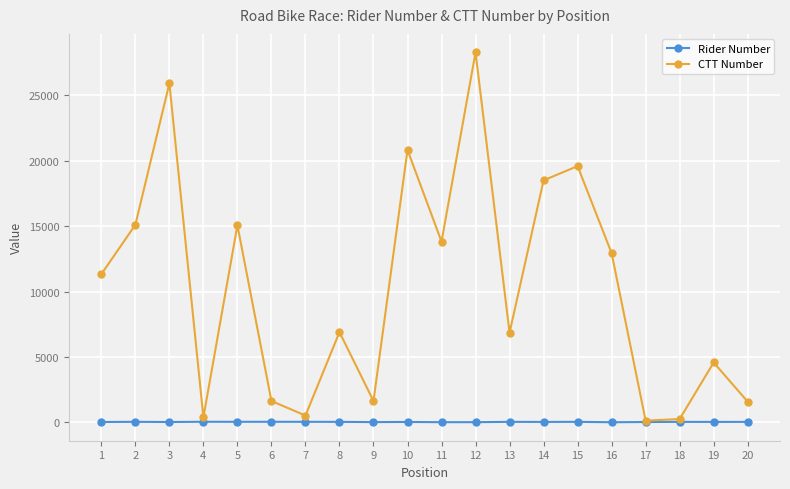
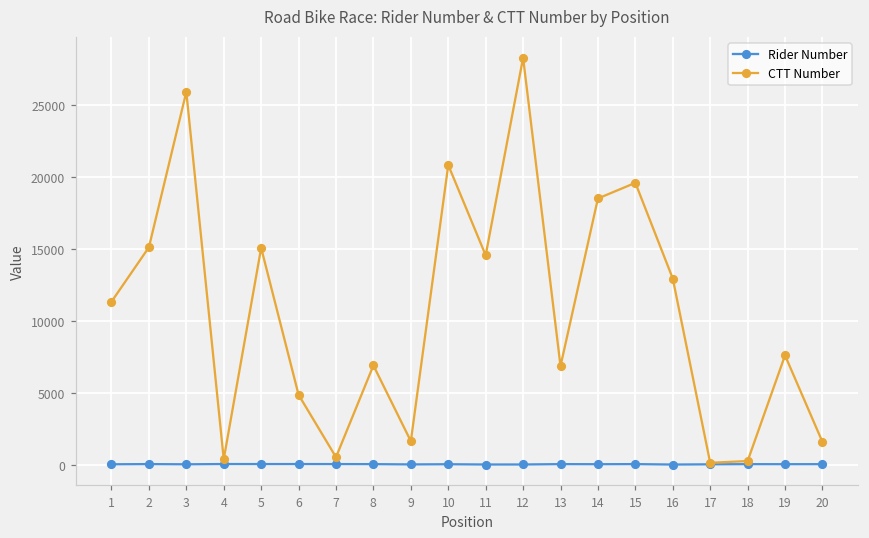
  {
    "Rider Number": {
      "1": 0,
      "2": 0,
      "3": 0,
      "4": 0,
      "5": 0,
      "6": 0,
      "7": 0,
      "8": 0,
      "9": 0,
      "10": 0,
      "11": 0,
      "12": 0,
      "13": 0,
      "14": 0,
      "15": 0,
      "16": 0,
      "18": 0,
      "19": 0,
      "20": 0
    },
    "CTT Number": {
      "1": 11300,
      "2": 15100,
      "3": 25900,
      "4": 400,
      "5": 15100,
-     "6": 1600,
+     "6": 4900,
      "7": 500,
      "8": 6900,
      "9": 1600,
      "10": 20800,
-     "11": 13800,
+     "11": 14600,
      "12": 28300,
      "13": 6900,
      "14": 18500,
      "15": 19600,
      "16": 12900,
      "18": 300,
-     "19": 4600,
+     "19": 7600,
      "20": 1600
    }
  }
